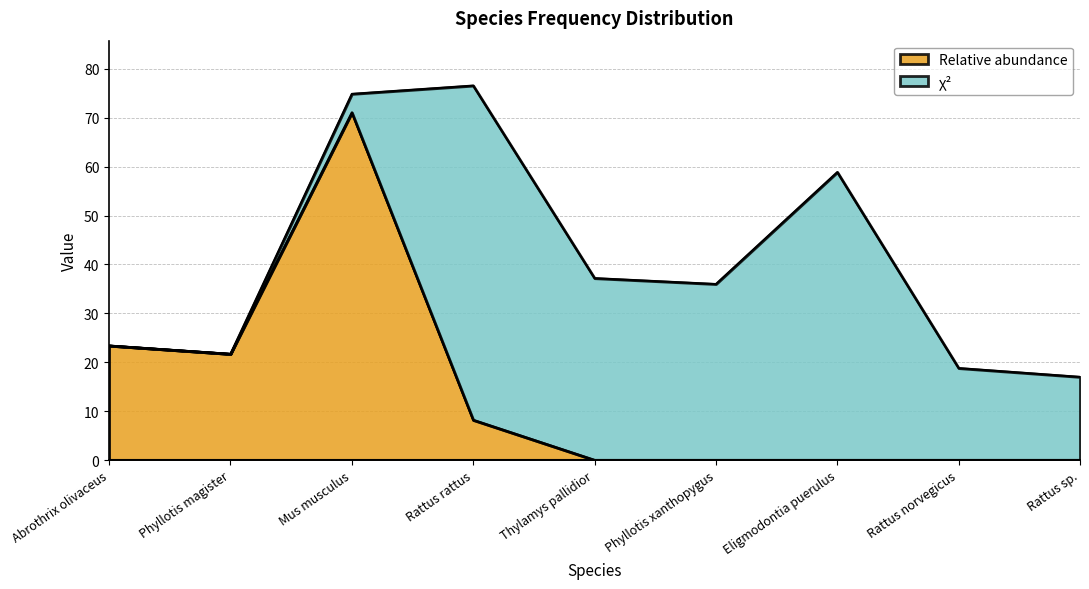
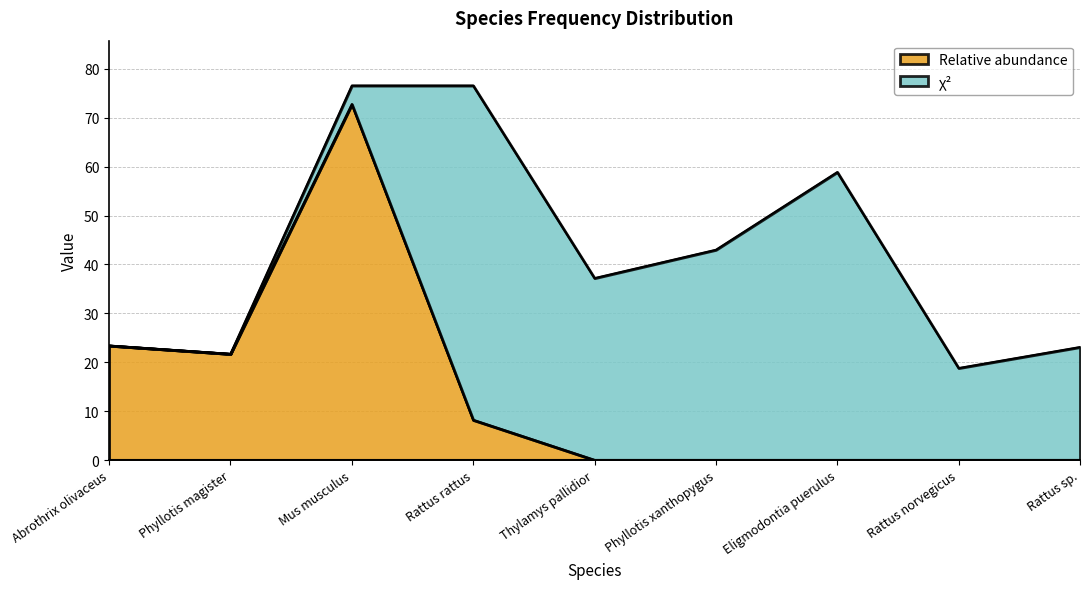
  {
    "Relative abundance": {
-     "Mus musculus": 71,
+     "Mus musculus": 73,
      "Rattus rattus": 8
    },
    "χ²": {
      "Mus musculus": 4,
      "Rattus rattus": 68,
      "Thylamys pallidior": 37,
-     "Phyllotis xanthopygus": 36,
+     "Phyllotis xanthopygus": 43,
      "Eligmodontia puerulus": 59,
      "Rattus norvegicus": 19,
-     "Rattus sp.": 17
+     "Rattus sp.": 23
    }
  }
